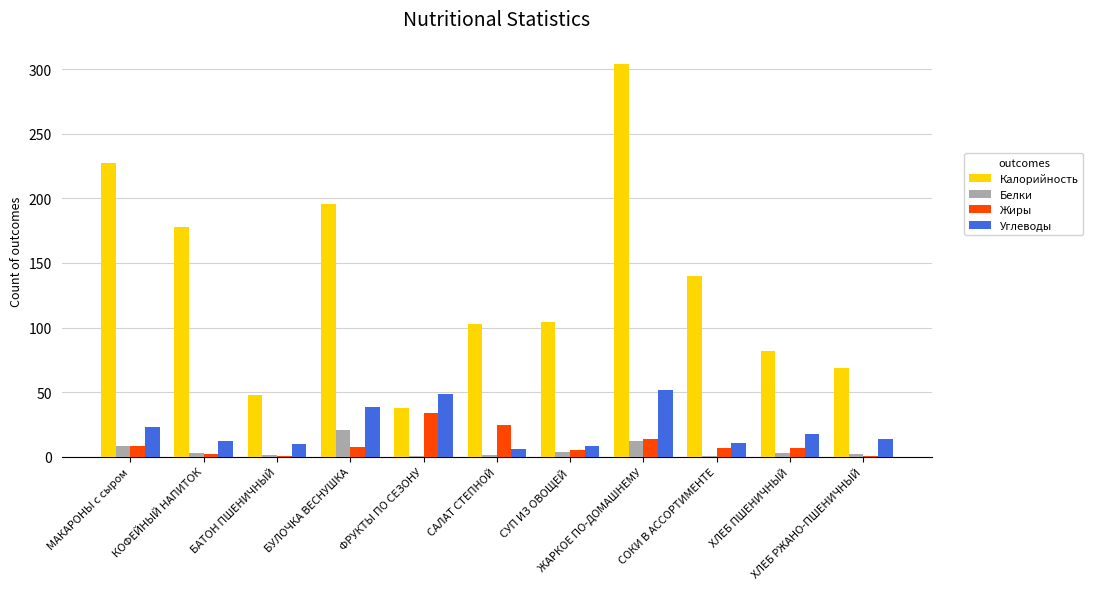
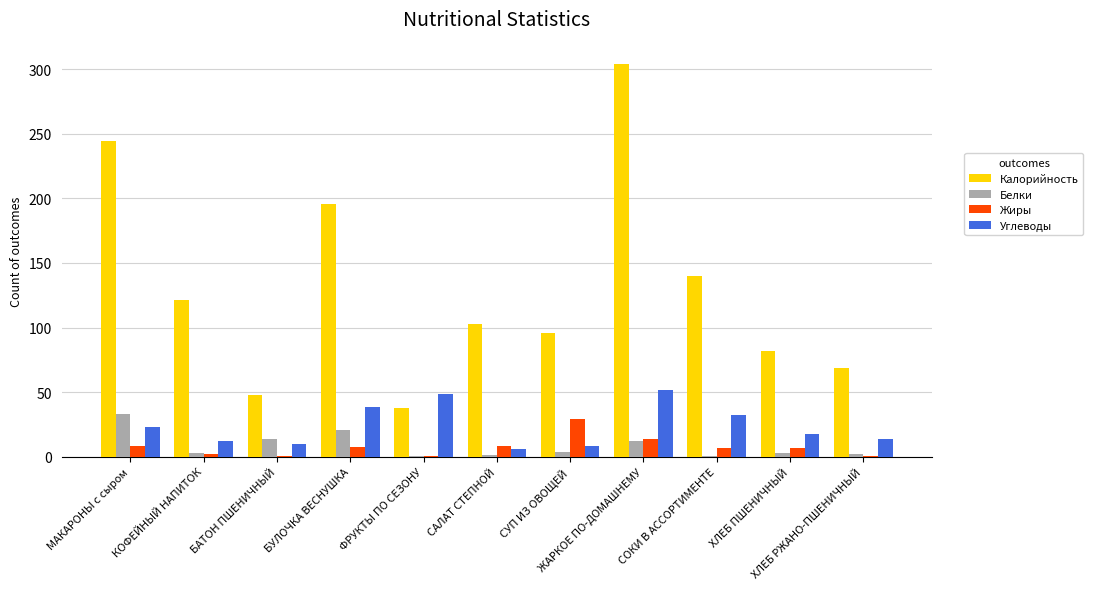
  {
    "Калорийность": {
-     "МАКАРОНЫ с сыром": 227,
-     "КОФЕЙНЫЙ НАПИТОК": 178,
+     "МАКАРОНЫ с сыром": 245,
+     "КОФЕЙНЫЙ НАПИТОК": 122,
      "БАТОН ПШЕНИЧНЫЙ": 48,
      "БУЛОЧКА ВЕСНУШКА": 196,
      "ФРУКТЫ ПО СЕЗОНУ": 38,
      "САЛАТ СТЕПНОЙ": 103,
-     "СУП ИЗ ОВОЩЕЙ": 104,
+     "СУП ИЗ ОВОЩЕЙ": 96,
      "ЖАРКОЕ ПО-ДОМАШНЕМУ": 304,
      "СОКИ В АССОРТИМЕНТЕ": 140,
      "ХЛЕБ ПШЕНИЧНЫЙ": 82,
      "ХЛЕБ РЖАНО-ПШЕНИЧНЫЙ": 69
    },
    "Белки": {
-     "МАКАРОНЫ с сыром": 8,
+     "МАКАРОНЫ с сыром": 33,
      "КОФЕЙНЫЙ НАПИТОК": 3,
-     "БАТОН ПШЕНИЧНЫЙ": 2,
+     "БАТОН ПШЕНИЧНЫЙ": 13,
      "БУЛОЧКА ВЕСНУШКА": 21,
      "СУП ИЗ ОВОЩЕЙ": 4,
      "ЖАРКОЕ ПО-ДОМАШНЕМУ": 12,
      "ХЛЕБ ПШЕНИЧНЫЙ": 3,
      "ХЛЕБ РЖАНО-ПШЕНИЧНЫЙ": 2
    },
    "Жиры": {
      "МАКАРОНЫ с сыром": 8,
      "КОФЕЙНЫЙ НАПИТОК": 2,
      "БУЛОЧКА ВЕСНУШКА": 7,
-     "ФРУКТЫ ПО СЕЗОНУ": 34,
-     "САЛАТ СТЕПНОЙ": 24,
-     "СУП ИЗ ОВОЩЕЙ": 5,
+     "ФРУКТЫ ПО СЕЗОНУ": 0,
+     "САЛАТ СТЕПНОЙ": 8,
+     "СУП ИЗ ОВОЩЕЙ": 29,
      "ЖАРКОЕ ПО-ДОМАШНЕМУ": 14,
      "СОКИ В АССОРТИМЕНТЕ": 7,
      "ХЛЕБ ПШЕНИЧНЫЙ": 7
    },
    "Углеводы": {
      "МАКАРОНЫ с сыром": 23,
      "КОФЕЙНЫЙ НАПИТОК": 12,
      "БАТОН ПШЕНИЧНЫЙ": 10,
      "БУЛОЧКА ВЕСНУШКА": 39,
      "ФРУКТЫ ПО СЕЗОНУ": 49,
      "САЛАТ СТЕПНОЙ": 6,
      "СУП ИЗ ОВОЩЕЙ": 9,
      "ЖАРКОЕ ПО-ДОМАШНЕМУ": 52,
-     "СОКИ В АССОРТИМЕНТЕ": 10,
+     "СОКИ В АССОРТИМЕНТЕ": 33,
      "ХЛЕБ ПШЕНИЧНЫЙ": 17,
      "ХЛЕБ РЖАНО-ПШЕНИЧНЫЙ": 14
    }
  }
